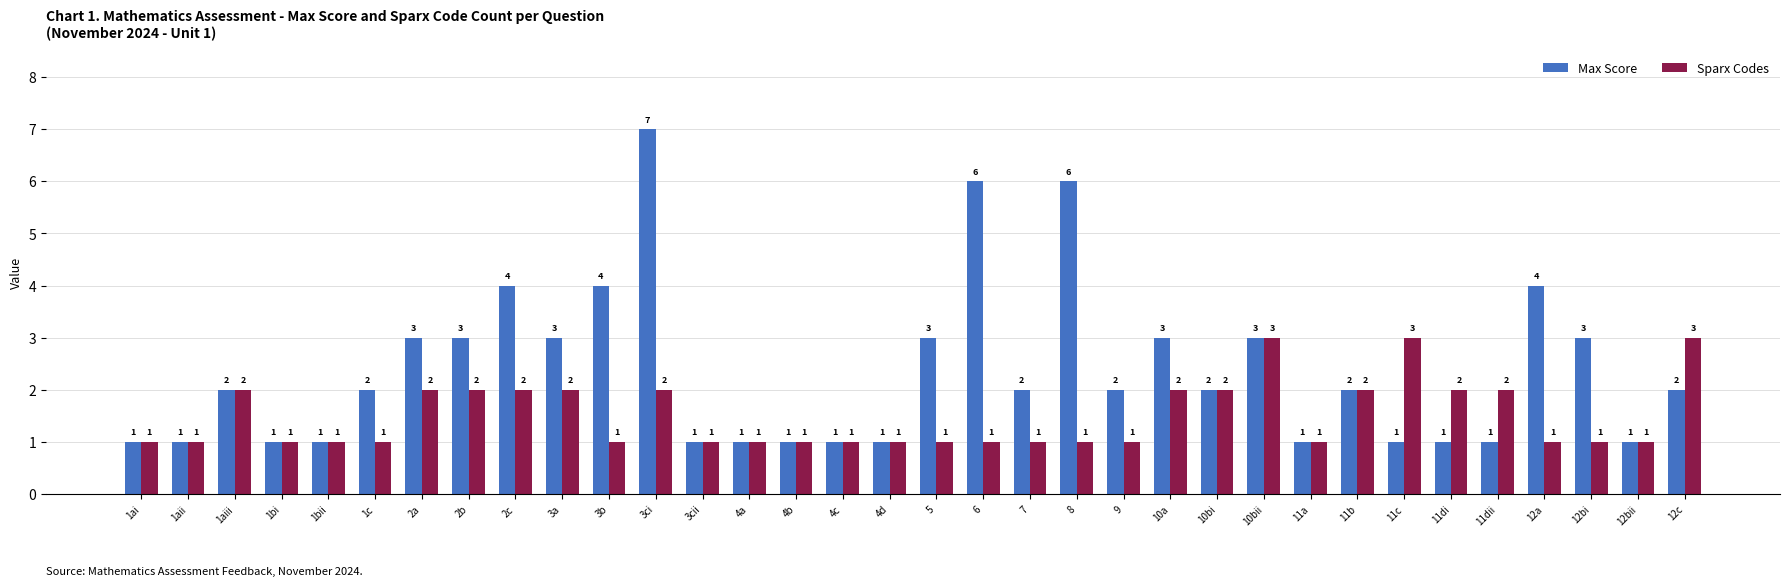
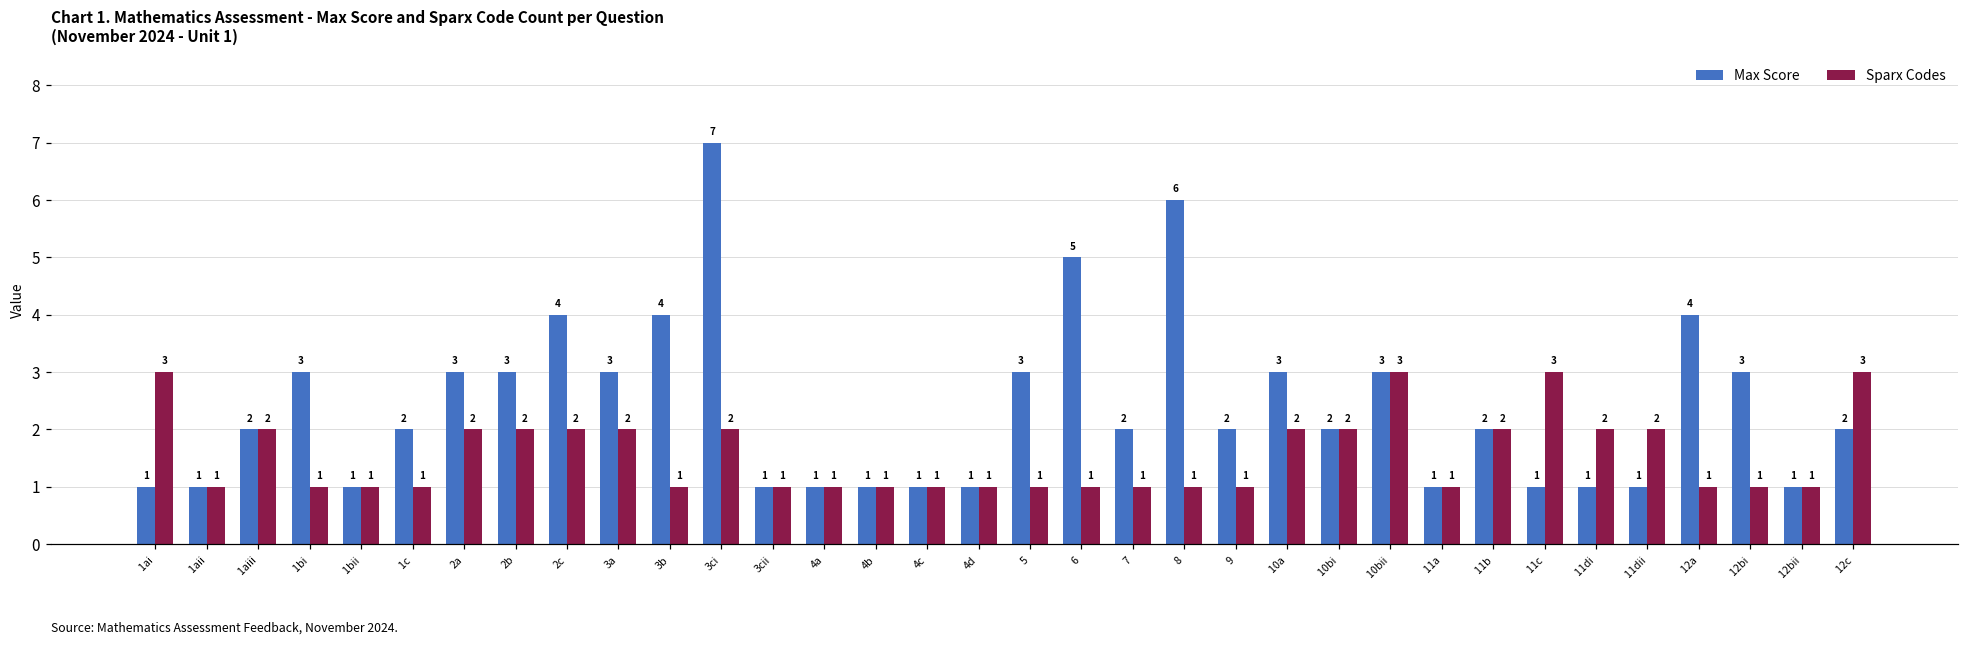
  {
    "Max Score": {
      "1ai": 1,
      "1aii": 1,
      "1aiii": 2,
-     "1bi": 1,
+     "1bi": 3,
      "1bii": 1,
      "1c": 2,
      "2a": 3,
      "2b": 3,
      "2c": 4,
      "3a": 3,
      "3b": 4,
      "3ci": 7,
      "3cii": 1,
      "4a": 1,
      "4b": 1,
      "4c": 1,
      "4d": 1,
      "5": 3,
-     "6": 6,
+     "6": 5,
      "7": 2,
      "8": 6,
      "9": 2,
      "10a": 3,
      "10bi": 2,
      "10bii": 3,
      "11a": 1,
      "11b": 2,
      "11c": 1,
      "11di": 1,
      "11dii": 1,
      "12a": 4,
      "12bi": 3,
      "12bii": 1,
      "12c": 2
    },
    "Sparx Codes": {
-     "1ai": 1,
+     "1ai": 3,
      "1aii": 1,
      "1aiii": 2,
      "1bi": 1,
      "1bii": 1,
      "1c": 1,
      "2a": 2,
      "2b": 2,
      "2c": 2,
      "3a": 2,
      "3b": 1,
      "3ci": 2,
      "3cii": 1,
      "4a": 1,
      "4b": 1,
      "4c": 1,
      "4d": 1,
      "5": 1,
      "6": 1,
      "7": 1,
      "8": 1,
      "9": 1,
      "10a": 2,
      "10bi": 2,
      "10bii": 3,
      "11a": 1,
      "11b": 2,
      "11c": 3,
      "11di": 2,
      "11dii": 2,
      "12a": 1,
      "12bi": 1,
      "12bii": 1,
      "12c": 3
    }
  }
